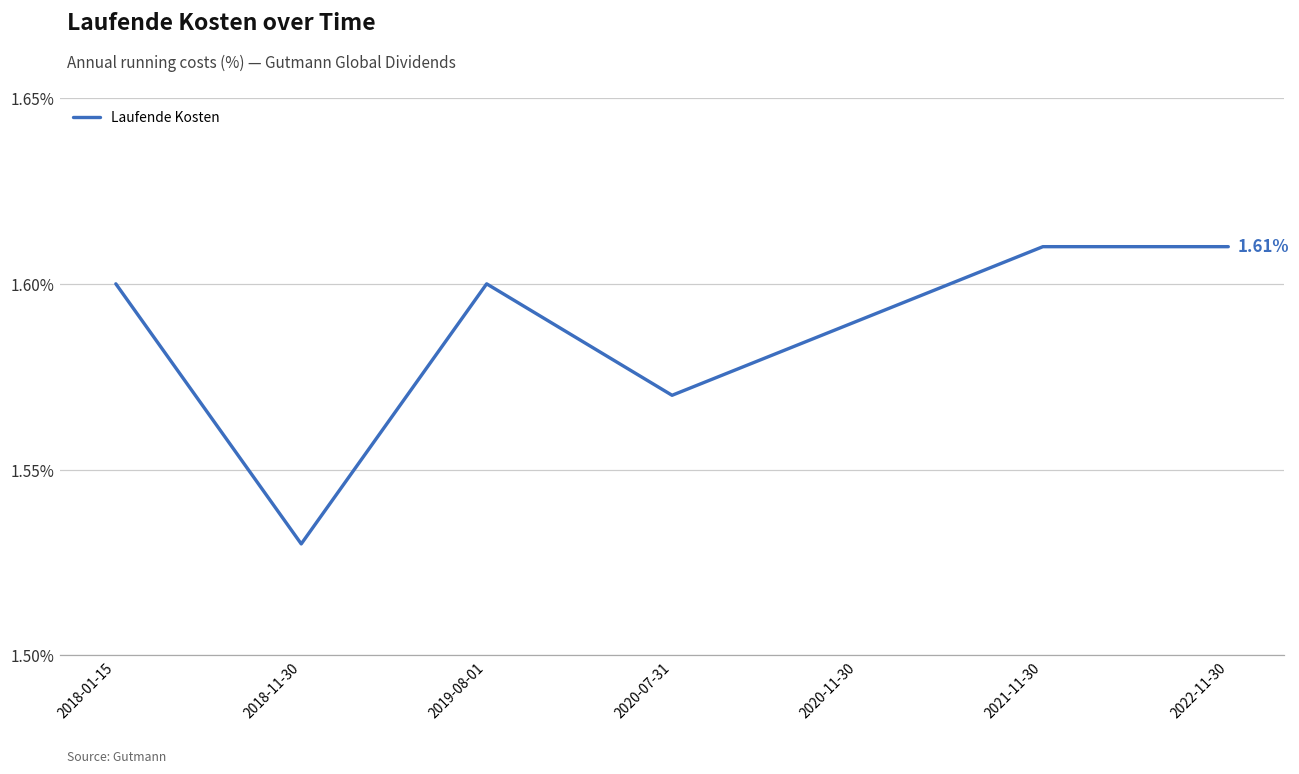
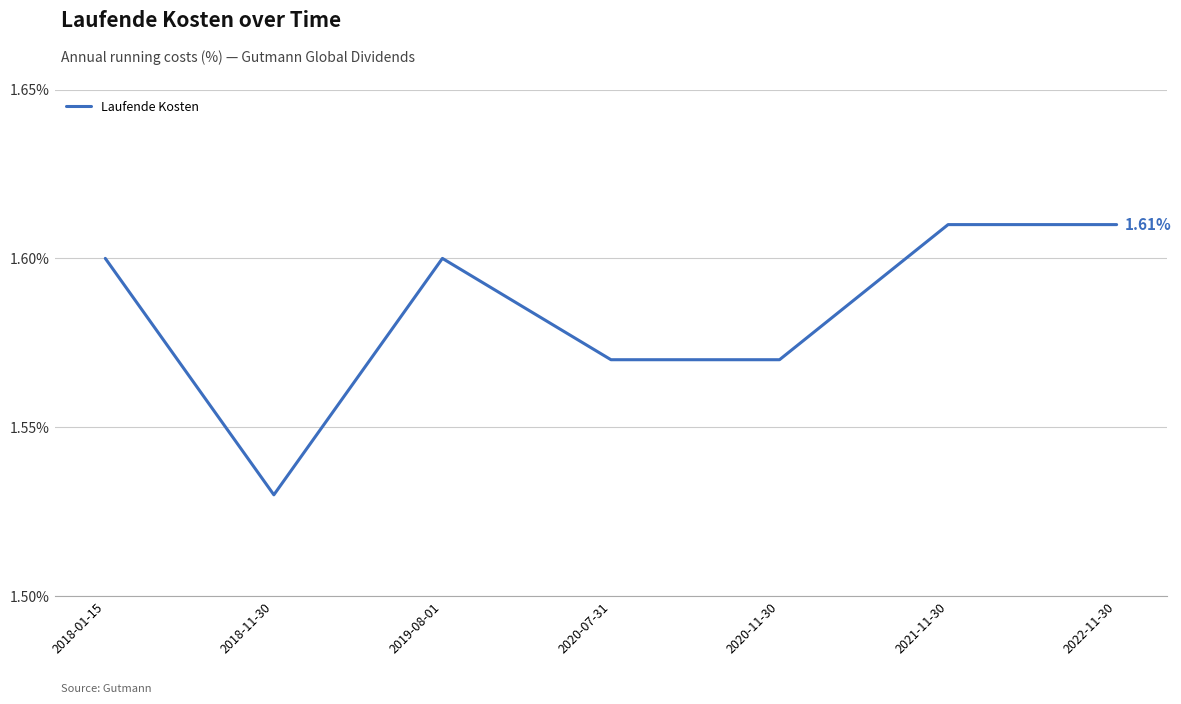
  {
    "2018-01-15": "1.60%",
    "2018-11-30": "1.53%",
    "2019-08-01": "1.60%",
    "2020-07-31": "1.57%",
-   "2020-11-30": "1.59%",
+   "2020-11-30": "1.57%",
    "2021-11-30": "1.61%"
  }
